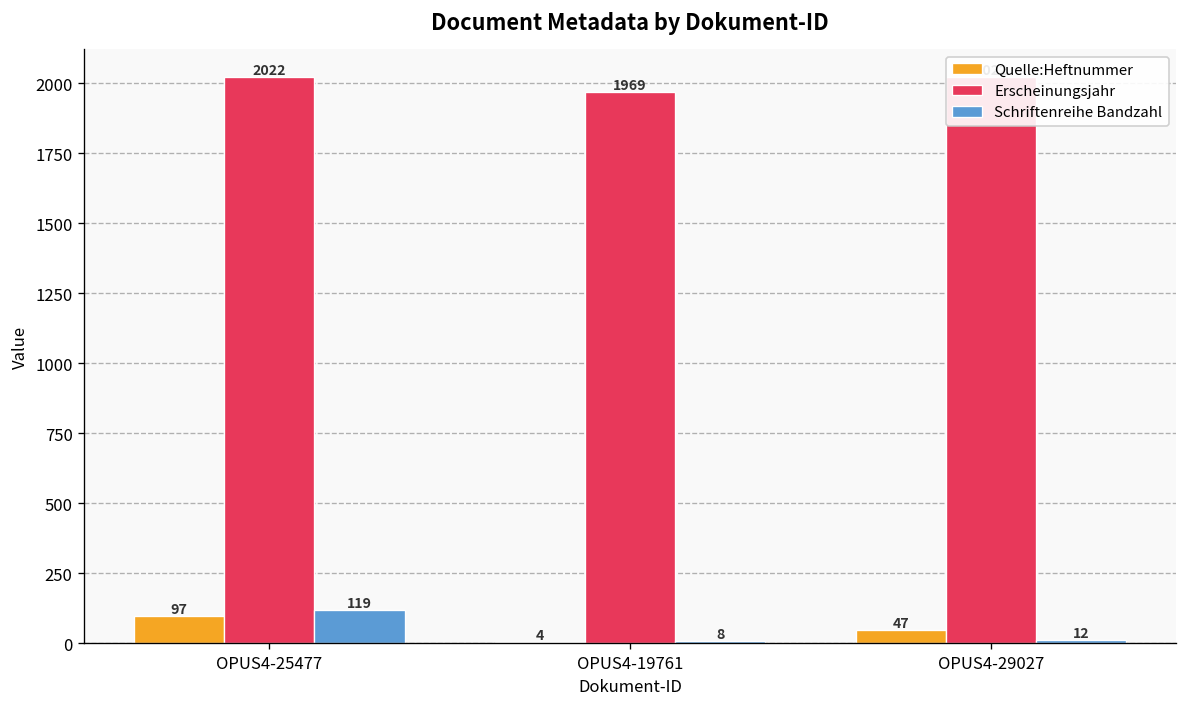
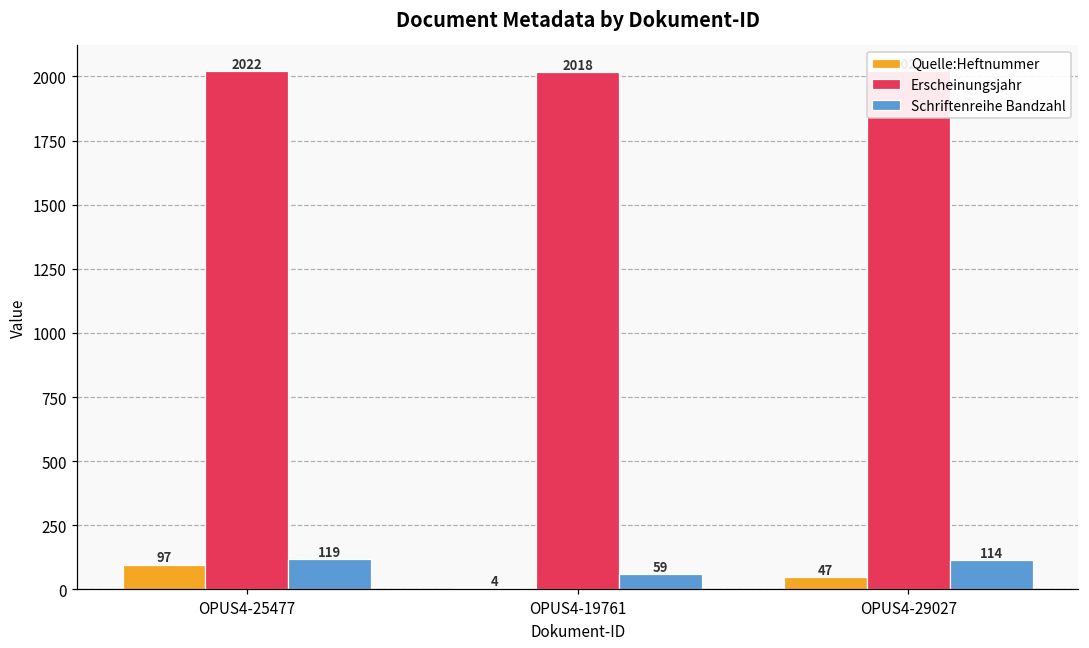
  {
    "Quelle:Heftnummer": {
      "OPUS4-25477": 97,
      "OPUS4-19761": 4,
      "OPUS4-29027": 47
    },
    "Erscheinungsjahr": {
      "OPUS4-25477": 2022,
-     "OPUS4-19761": 1969
+     "OPUS4-19761": 2018
    },
    "Schriftenreihe Bandzahl": {
      "OPUS4-25477": 119,
-     "OPUS4-19761": 8,
-     "OPUS4-29027": 12
+     "OPUS4-19761": 59,
+     "OPUS4-29027": 114
    }
  }
